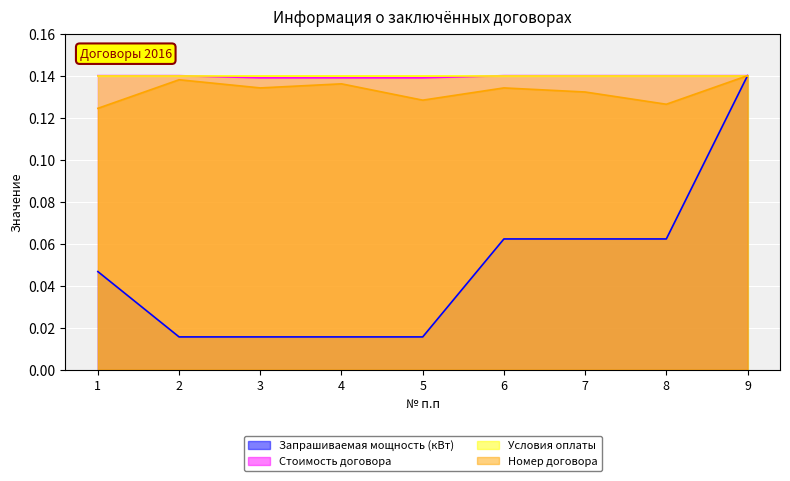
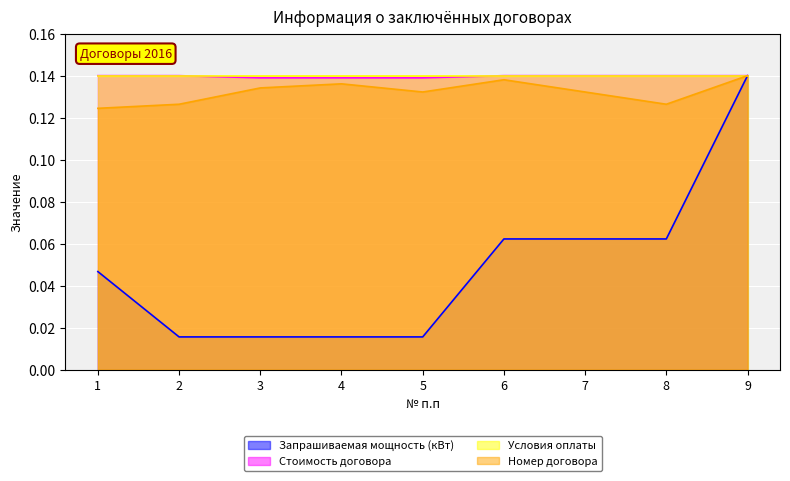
  {
    "Запрашиваемая мощность (кВт)": {
      "1": 0.047,
      "2": 0.016,
      "3": 0.016,
      "4": 0.016,
      "5": 0.016,
      "6": 0.062,
      "7": 0.062,
      "8": 0.062
    },
    "Номер договора": {
      "1": 0.124,
-     "2": 0.138,
+     "2": 0.126,
      "3": 0.134,
      "4": 0.136,
-     "5": 0.128,
-     "6": 0.134,
+     "5": 0.132,
+     "6": 0.138,
      "7": 0.132,
      "8": 0.126
    }
  }
